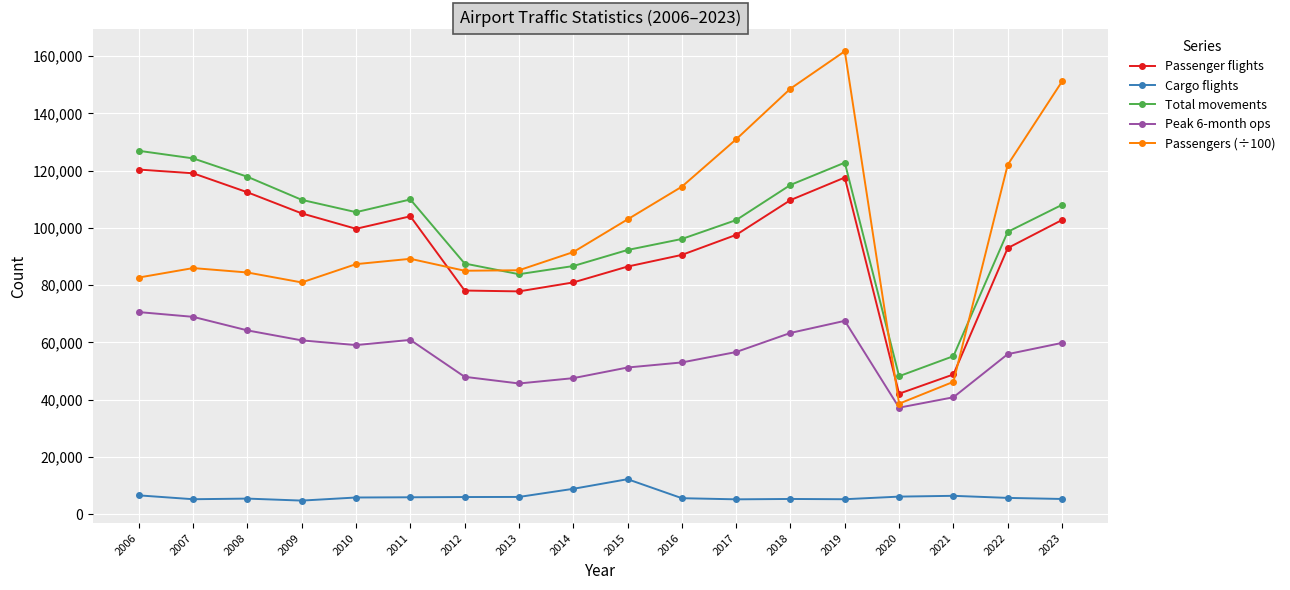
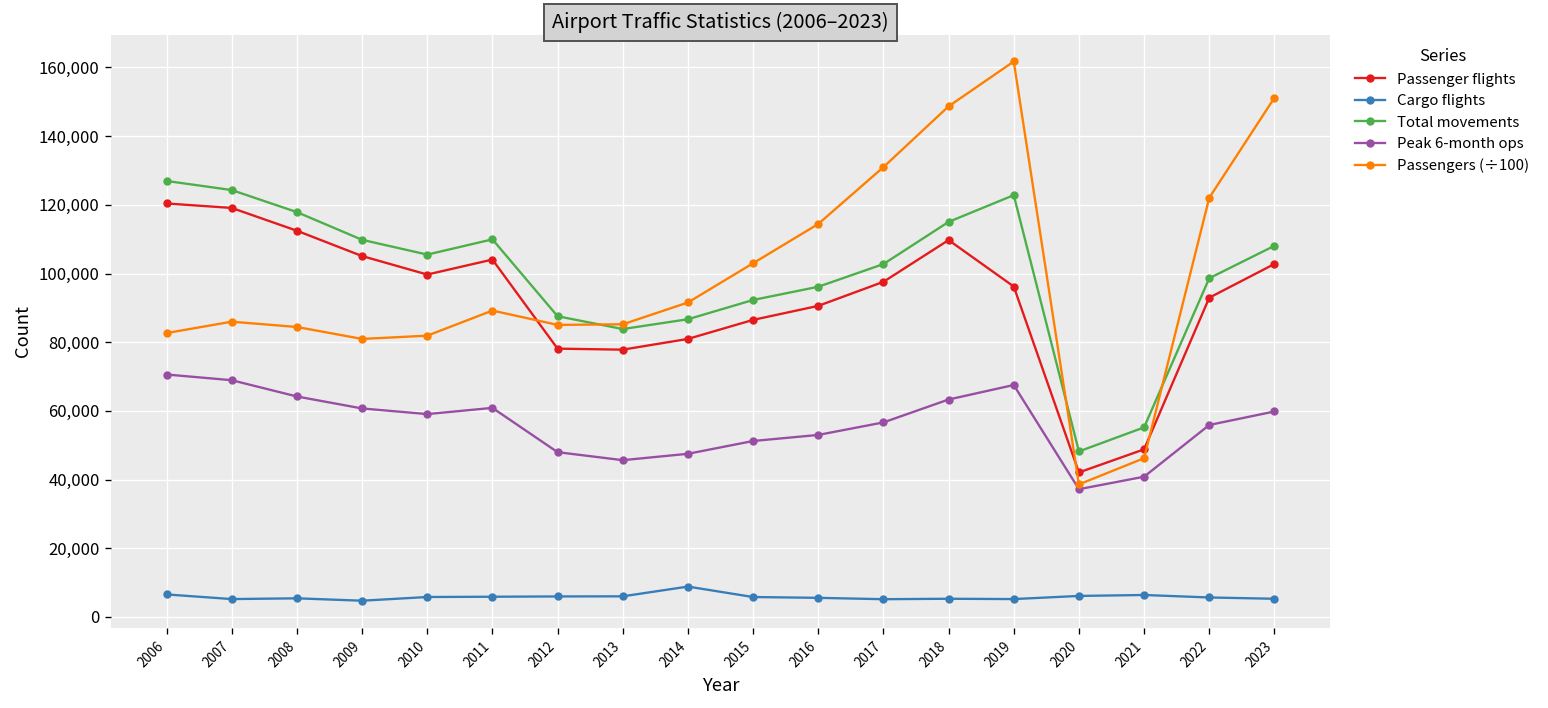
  {
    "Passenger flights": {
      "2006": "120,000",
      "2007": "119,000",
      "2008": "112,000",
      "2009": "105,000",
      "2010": "100,000",
      "2011": "104,000",
      "2012": "78,000",
      "2013": "78,000",
      "2014": "81,000",
      "2015": "86,000",
      "2016": "91,000",
      "2017": "98,000",
      "2018": "110,000",
-     "2019": "118,000",
+     "2019": "96,000",
      "2020": "42,000",
      "2021": "49,000",
      "2022": "93,000",
      "2023": "103,000"
    },
    "Cargo flights": {
      "2006": "7,000",
      "2007": "5,000",
      "2008": "5,000",
      "2009": "5,000",
      "2010": "6,000",
      "2011": "6,000",
      "2012": "6,000",
      "2013": "6,000",
      "2014": "9,000",
-     "2015": "12,000",
+     "2015": "6,000",
      "2016": "6,000",
      "2017": "5,000",
      "2018": "5,000",
      "2019": "5,000",
      "2020": "6,000",
      "2021": "6,000",
      "2022": "6,000",
      "2023": "5,000"
    },
    "Total movements": {
      "2006": "127,000",
      "2007": "124,000",
      "2008": "118,000",
      "2009": "110,000",
      "2010": "106,000",
      "2011": "110,000",
      "2012": "88,000",
      "2013": "84,000",
      "2014": "87,000",
      "2015": "92,000",
      "2016": "96,000",
      "2017": "103,000",
      "2018": "115,000",
      "2019": "123,000",
      "2020": "48,000",
      "2021": "55,000",
      "2022": "99,000",
      "2023": "108,000"
    },
    "Peak 6-month ops": {
      "2006": "71,000",
      "2007": "69,000",
      "2008": "64,000",
      "2009": "61,000",
      "2010": "59,000",
      "2011": "61,000",
      "2012": "48,000",
      "2013": "46,000",
      "2014": "48,000",
      "2015": "51,000",
      "2016": "53,000",
      "2017": "57,000",
      "2018": "63,000",
      "2019": "68,000",
      "2020": "37,000",
      "2021": "41,000",
      "2022": "56,000",
      "2023": "60,000"
    },
    "Passengers (÷100)": {
      "2006": "83,000",
      "2007": "86,000",
      "2008": "84,000",
      "2009": "81,000",
-     "2010": "87,000",
+     "2010": "82,000",
      "2011": "89,000",
      "2012": "85,000",
      "2013": "85,000",
      "2014": "92,000",
      "2015": "103,000",
      "2016": "114,000",
      "2017": "131,000",
      "2018": "149,000",
      "2019": "162,000",
      "2020": "39,000",
      "2021": "46,000",
      "2022": "122,000",
      "2023": "151,000"
    }
  }
